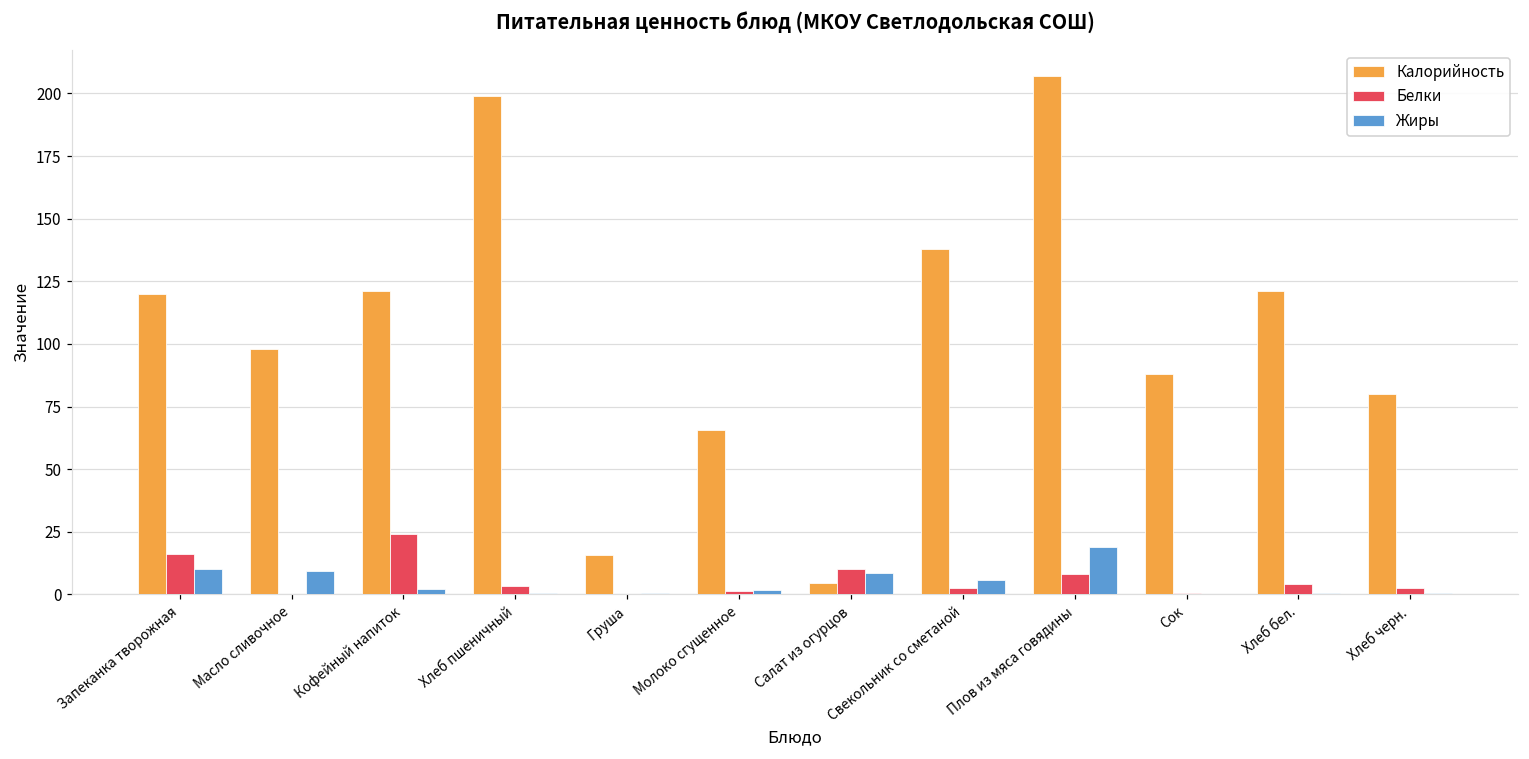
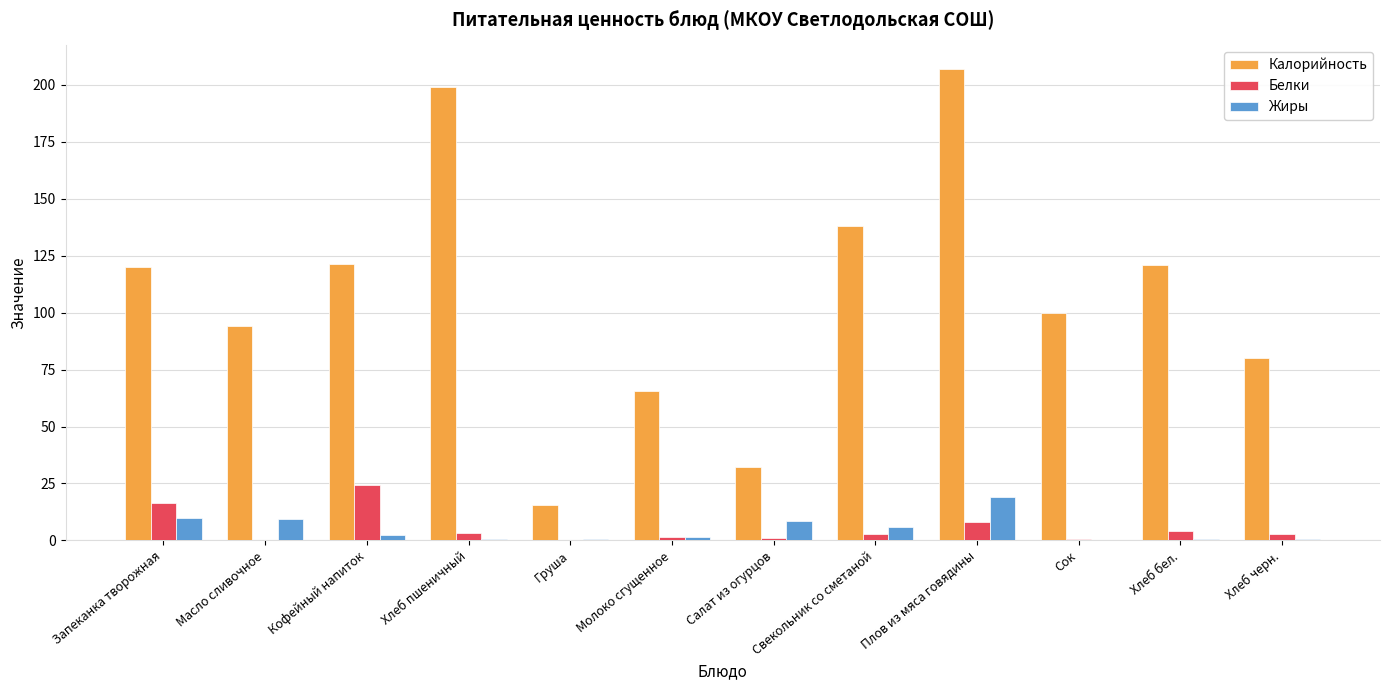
  {
    "Калорийность": {
      "Запеканка творожная": 120,
-     "Масло сливочное": 98,
+     "Масло сливочное": 94,
      "Кофейный напиток": 121,
      "Хлеб пшеничный": 199,
      "Груша": 16,
      "Молоко сгущенное": 66,
-     "Салат из огурцов": 5,
+     "Салат из огурцов": 32,
      "Свекольник со сметаной": 138,
      "Плов из мяса говядины": 207,
-     "Сок": 88,
+     "Сок": 100,
      "Хлеб бел.": 121,
      "Хлеб черн.": 80
    },
    "Белки": {
      "Запеканка творожная": 16,
      "Масло сливочное": 0,
      "Кофейный напиток": 24,
      "Хлеб пшеничный": 3,
      "Груша": 0,
      "Молоко сгущенное": 1,
-     "Салат из огурцов": 10,
+     "Салат из огурцов": 1,
      "Свекольник со сметаной": 3,
      "Плов из мяса говядины": 8,
      "Хлеб бел.": 4,
      "Хлеб черн.": 3
    },
    "Жиры": {
      "Запеканка творожная": 10,
      "Масло сливочное": 9,
      "Кофейный напиток": 2,
      "Молоко сгущенное": 2,
      "Салат из огурцов": 9,
      "Свекольник со сметаной": 6,
      "Плов из мяса говядины": 19,
      "Сок": 0
    }
  }
